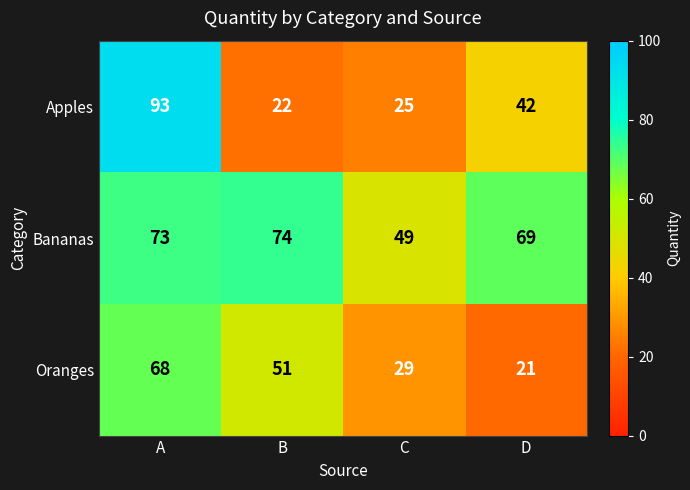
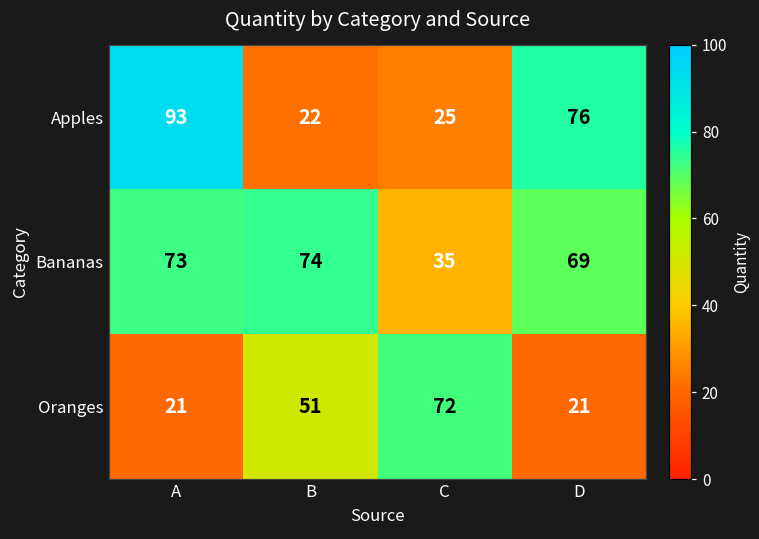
  {
    "Apples": {
      "A": 93,
      "B": 22,
      "C": 25,
-     "D": 42
+     "D": 76
    },
    "Bananas": {
      "A": 73,
      "B": 74,
-     "C": 49,
+     "C": 35,
      "D": 69
    },
    "Oranges": {
-     "A": 68,
+     "A": 21,
      "B": 51,
-     "C": 29,
+     "C": 72,
      "D": 21
    }
  }
